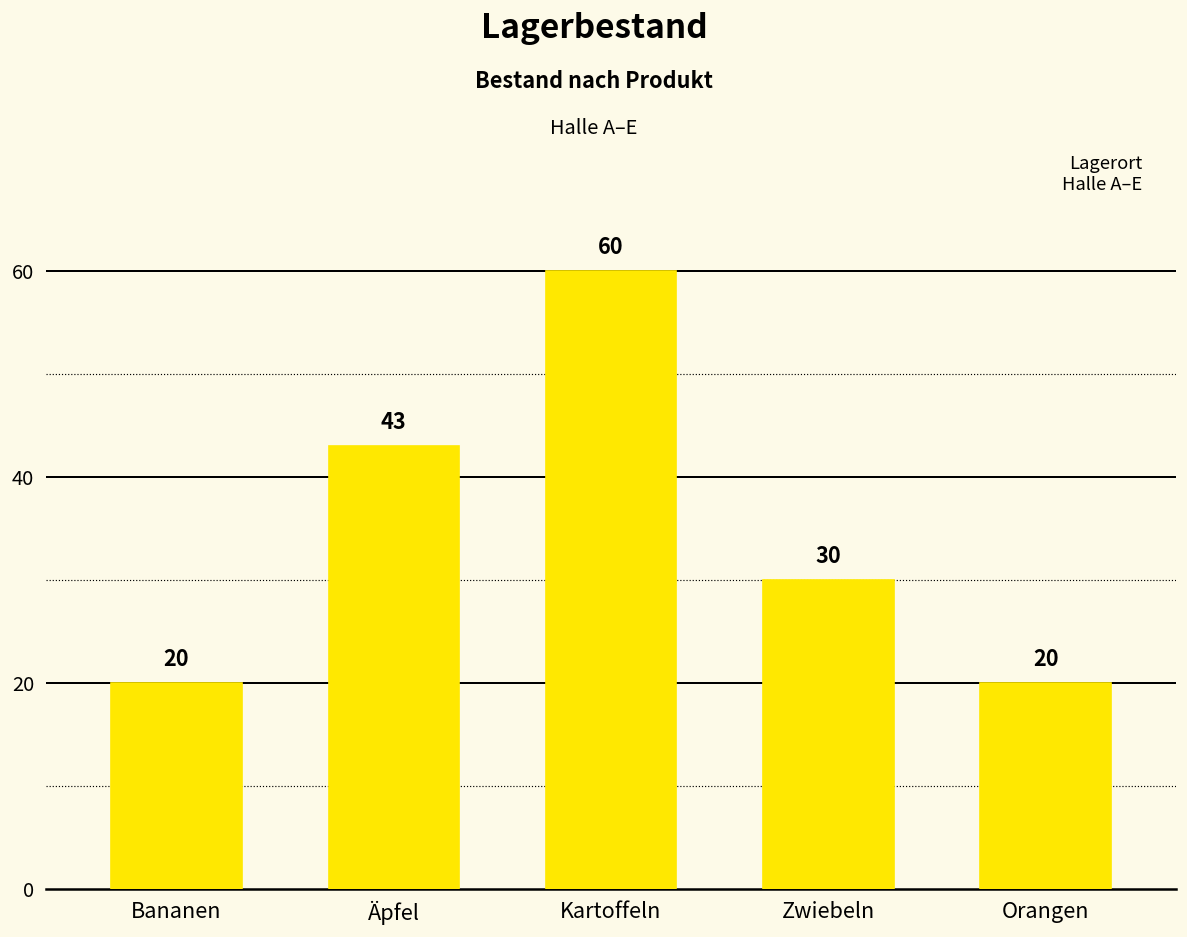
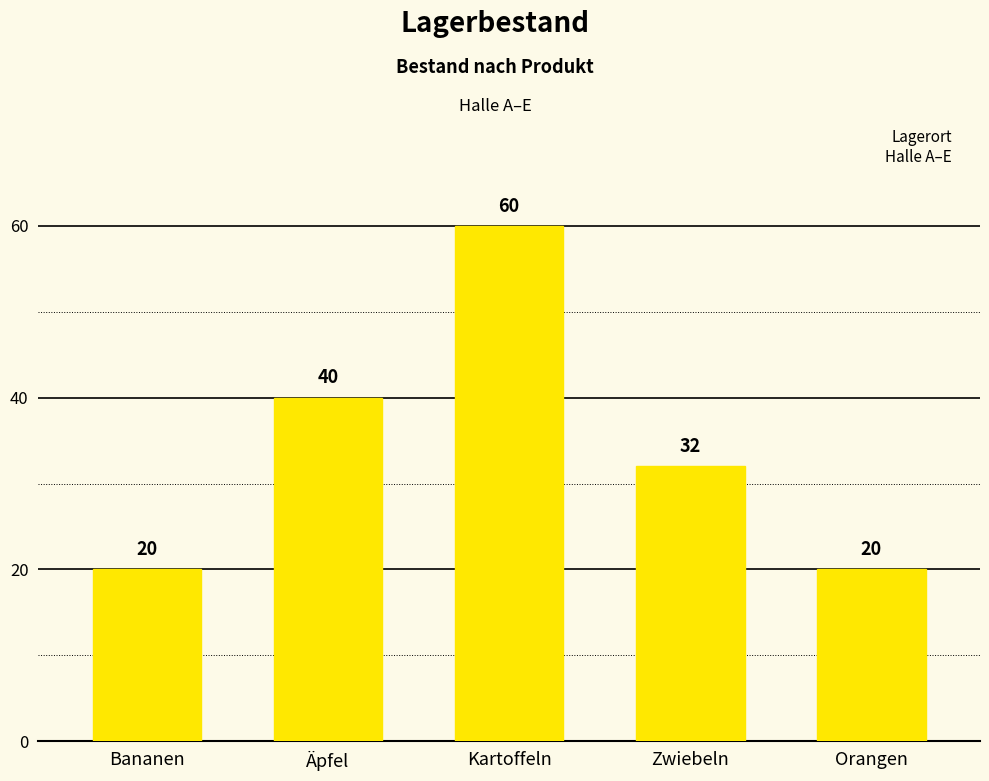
  {
    "Bananen": 20,
-   "Äpfel": 43,
+   "Äpfel": 40,
    "Kartoffeln": 60,
-   "Zwiebeln": 30,
+   "Zwiebeln": 32,
    "Orangen": 20
  }
